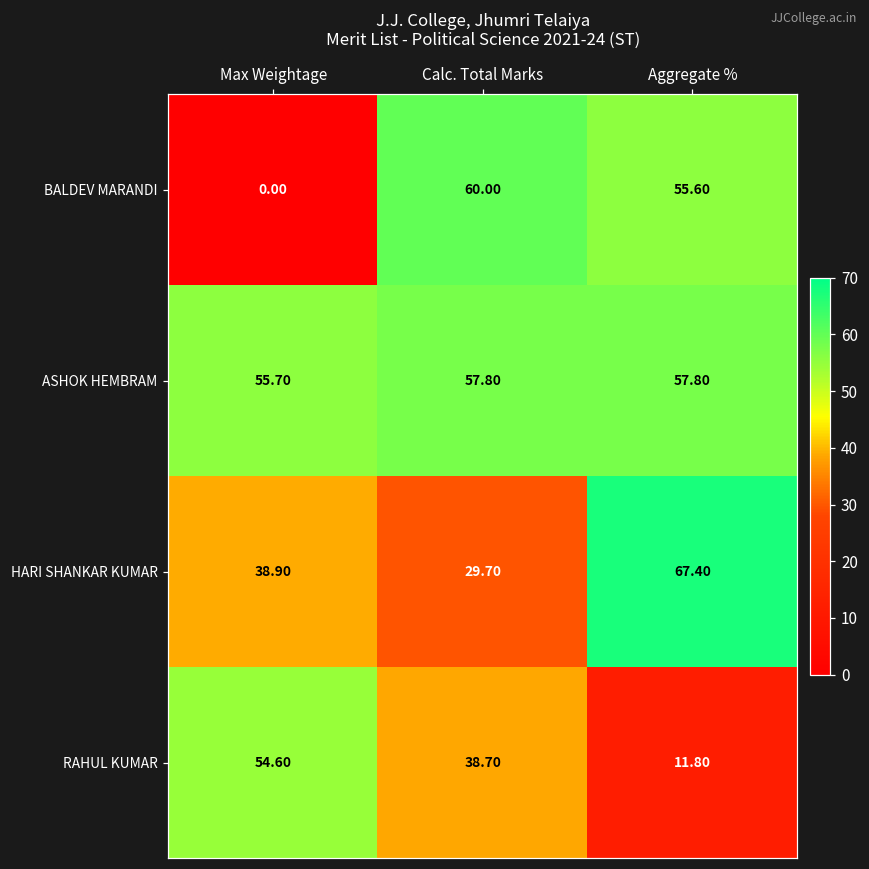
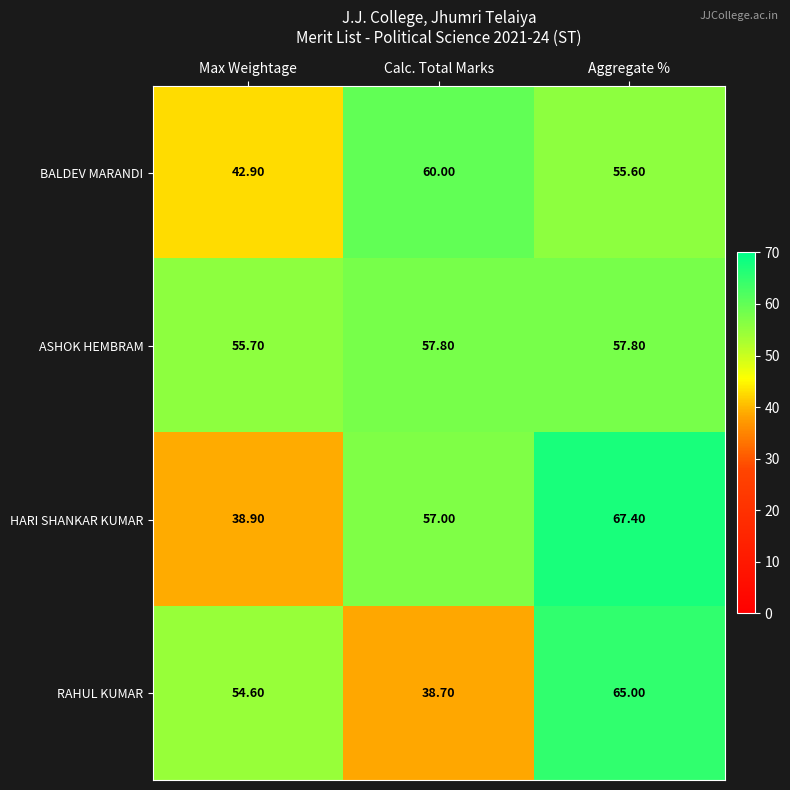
  {
    "BALDEV MARANDI": {
-     "Max Weightage": 0.00,
+     "Max Weightage": 42.90,
      "Calc. Total Marks": 60.00,
      "Aggregate %": 55.60
    },
    "ASHOK HEMBRAM": {
      "Max Weightage": 55.70,
      "Calc. Total Marks": 57.80,
      "Aggregate %": 57.80
    },
    "HARI SHANKAR KUMAR": {
      "Max Weightage": 38.90,
-     "Calc. Total Marks": 29.70,
+     "Calc. Total Marks": 57.00,
      "Aggregate %": 67.40
    },
    "RAHUL KUMAR": {
      "Max Weightage": 54.60,
      "Calc. Total Marks": 38.70,
-     "Aggregate %": 11.80
+     "Aggregate %": 65.00
    }
  }
